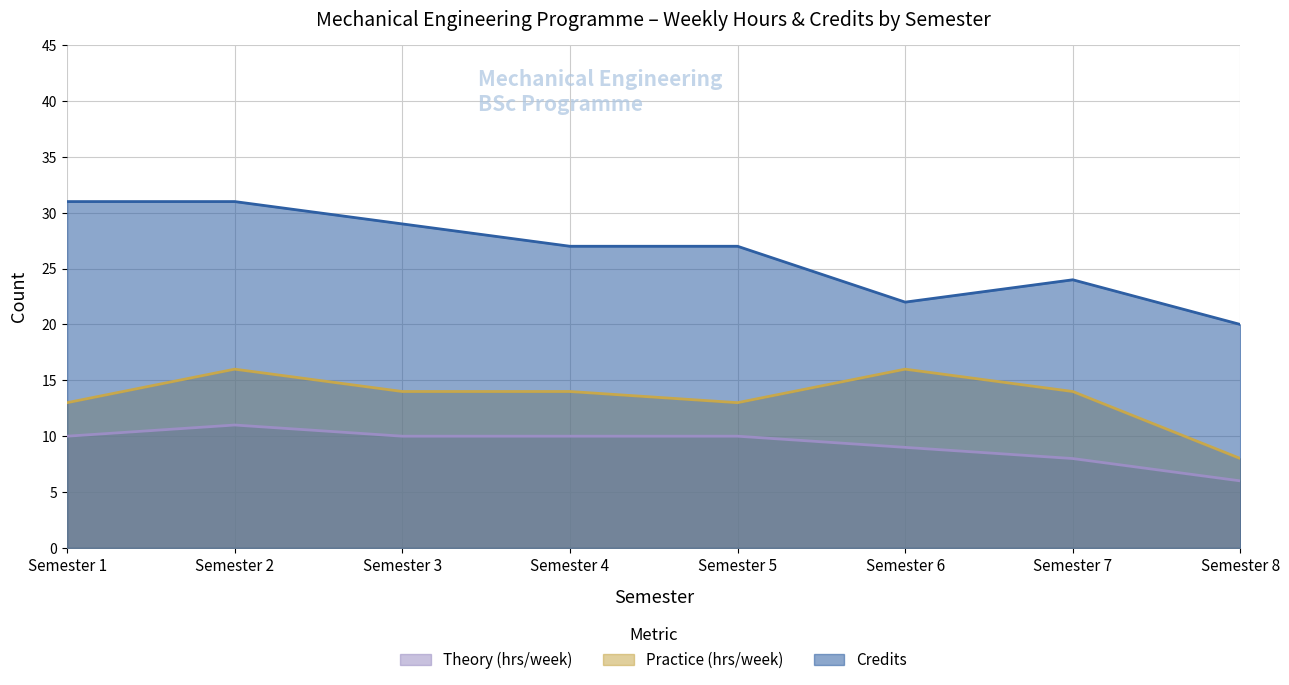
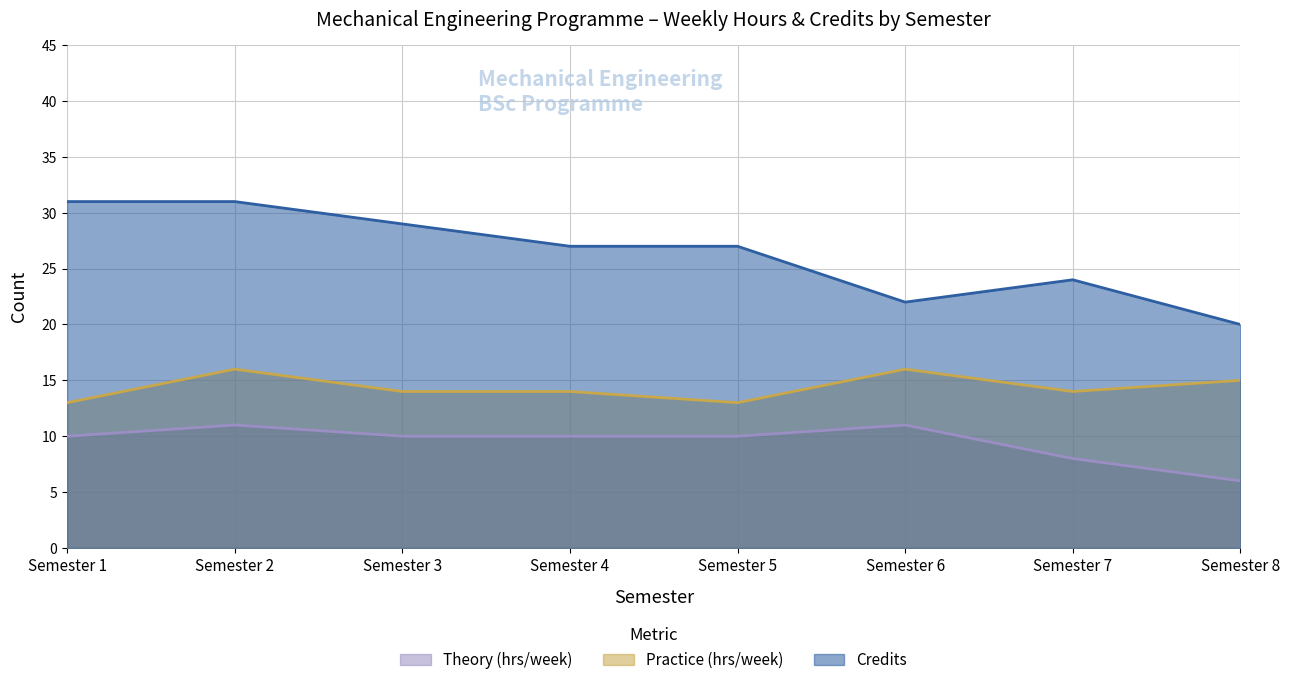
  {
    "Theory (hrs/week)": {
      "Semester 1": 10,
      "Semester 2": 11,
      "Semester 3": 10,
      "Semester 4": 10,
      "Semester 5": 10,
-     "Semester 6": 9,
+     "Semester 6": 11,
      "Semester 7": 8,
      "Semester 8": 6
    },
    "Practice (hrs/week)": {
      "Semester 1": 13,
      "Semester 2": 16,
      "Semester 3": 14,
      "Semester 4": 14,
      "Semester 5": 13,
      "Semester 6": 16,
      "Semester 7": 14,
-     "Semester 8": 8
+     "Semester 8": 15
    },
    "Credits": {
      "Semester 1": 31,
      "Semester 2": 31,
      "Semester 3": 29,
      "Semester 4": 27,
      "Semester 5": 27,
      "Semester 6": 22,
      "Semester 7": 24,
      "Semester 8": 20
    }
  }
